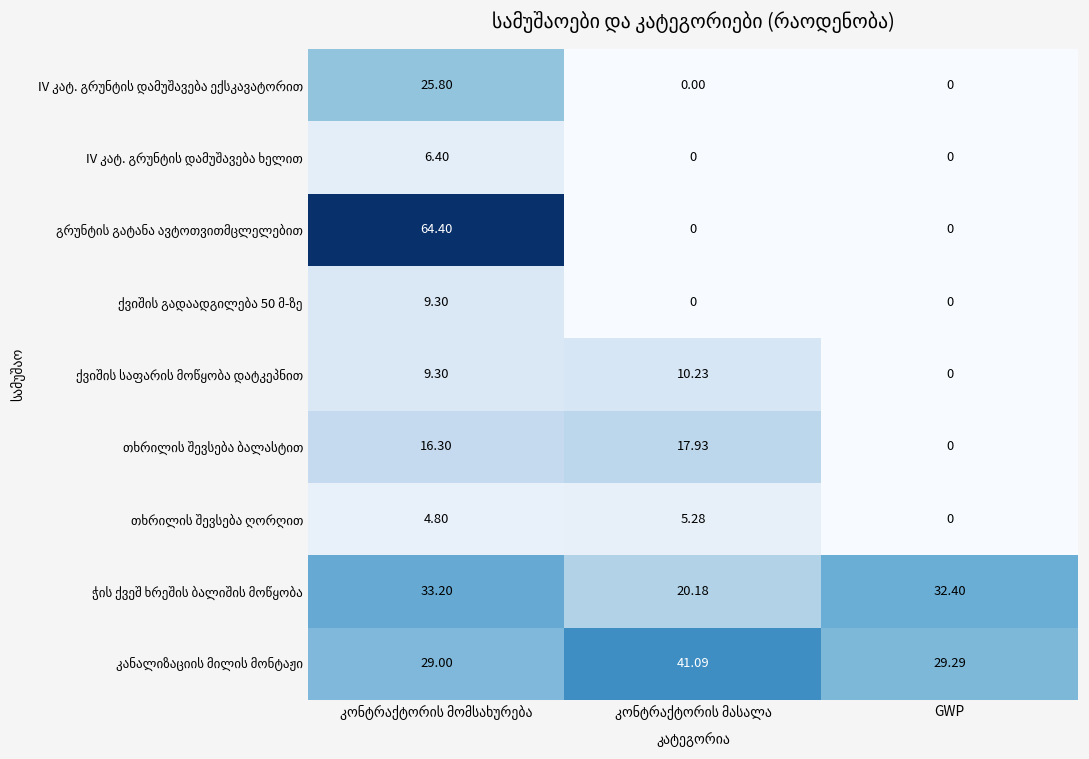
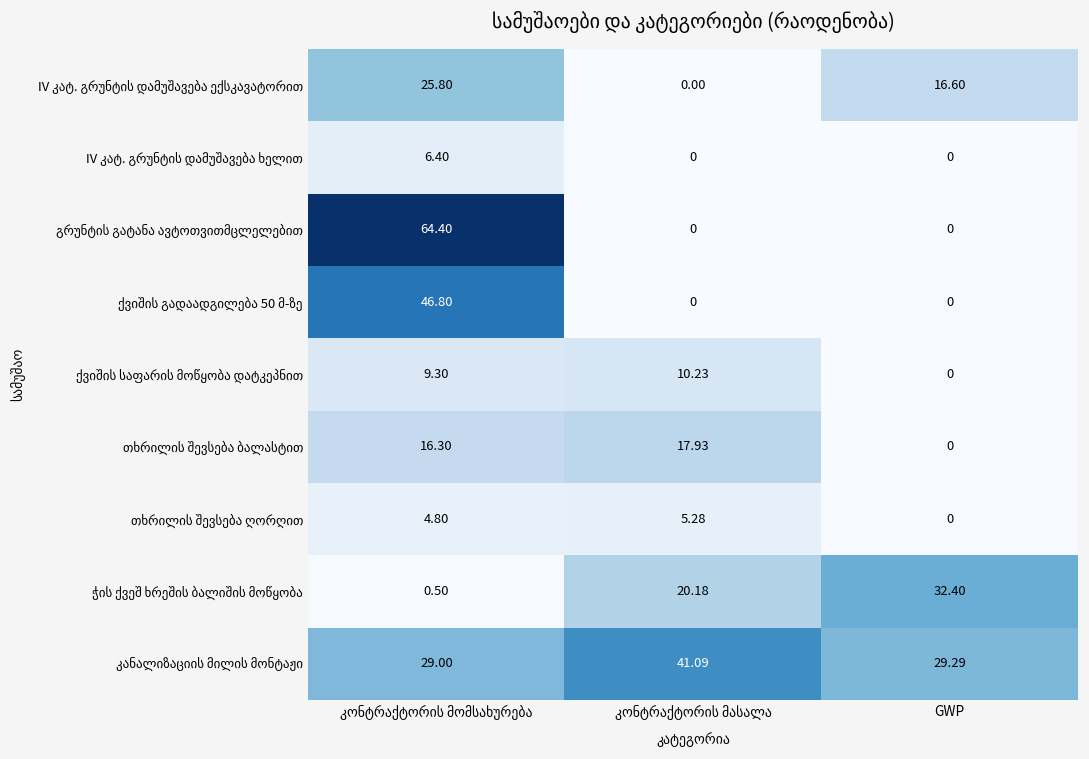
  {
    "IV კატ. გრუნტის დამუშავება ექსკავატორით": {
      "კონტრაქტორის მომსახურება": 25.80,
      "კონტრაქტორის მასალა": 0.00,
-     "GWP": 0
+     "GWP": 16.60
    },
    "IV კატ. გრუნტის დამუშავება ხელით": {
      "კონტრაქტორის მომსახურება": 6.40,
      "კონტრაქტორის მასალა": 0,
      "GWP": 0
    },
    "გრუნტის გატანა ავტოთვითმცლელებით": {
      "კონტრაქტორის მომსახურება": 64.40,
      "კონტრაქტორის მასალა": 0,
      "GWP": 0
    },
    "ქვიშის გადაადგილება 50 მ-ზე": {
-     "კონტრაქტორის მომსახურება": 9.30,
+     "კონტრაქტორის მომსახურება": 46.80,
      "კონტრაქტორის მასალა": 0,
      "GWP": 0
    },
    "ქვიშის საფარის მოწყობა დატკეპნით": {
      "კონტრაქტორის მომსახურება": 9.30,
      "კონტრაქტორის მასალა": 10.23,
      "GWP": 0
    },
    "თხრილის შევსება ბალასტით": {
      "კონტრაქტორის მომსახურება": 16.30,
      "კონტრაქტორის მასალა": 17.93,
      "GWP": 0
    },
    "თხრილის შევსება ღორღით": {
      "კონტრაქტორის მომსახურება": 4.80,
      "კონტრაქტორის მასალა": 5.28,
      "GWP": 0
    },
    "ჭის ქვეშ ხრეშის ბალიშის მოწყობა": {
-     "კონტრაქტორის მომსახურება": 33.20,
+     "კონტრაქტორის მომსახურება": 0.50,
      "კონტრაქტორის მასალა": 20.18,
      "GWP": 32.40
    },
    "კანალიზაციის მილის მონტაჟი": {
      "კონტრაქტორის მომსახურება": 29.00,
      "კონტრაქტორის მასალა": 41.09,
      "GWP": 29.29
    }
  }
